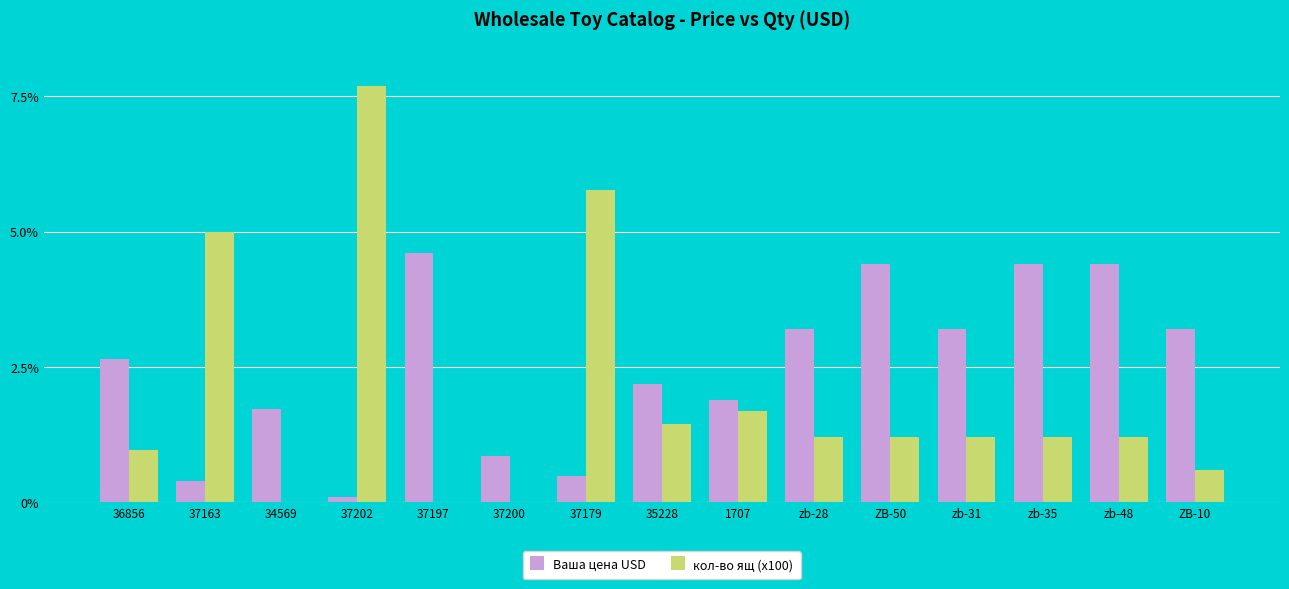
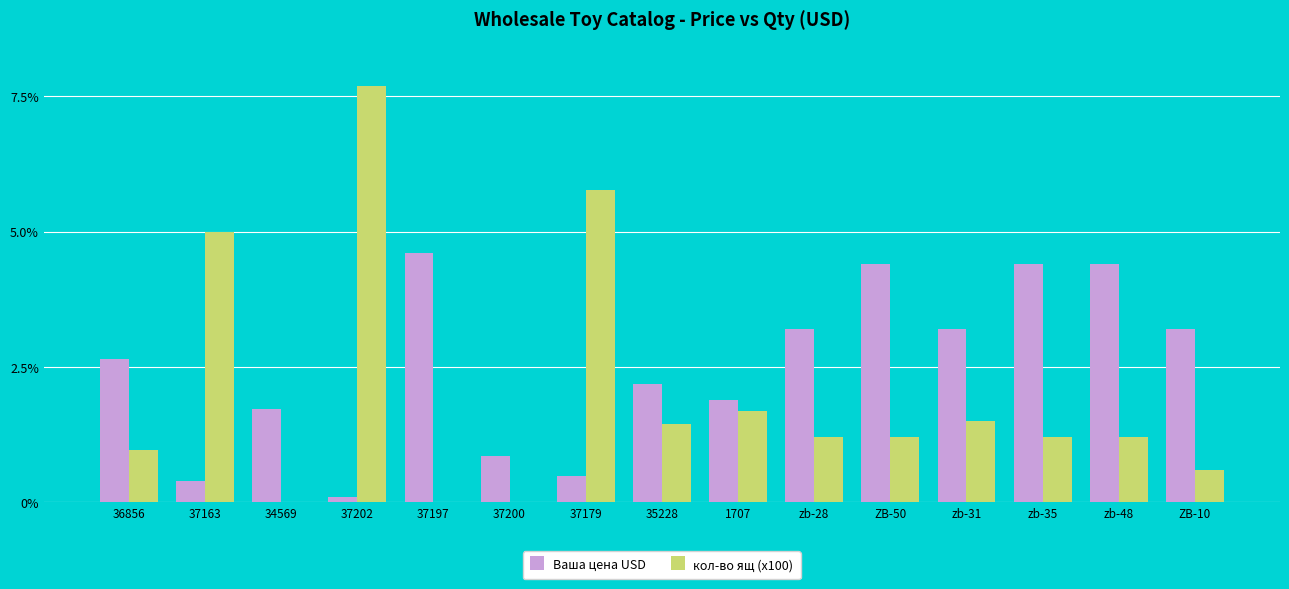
  {
    "Ваша цена USD": {
      "36856": "2.6%",
      "37163": "0.4%",
      "34569": "1.7%",
      "37202": "0.1%",
      "37197": "4.6%",
      "37200": "0.9%",
      "37179": "0.5%",
      "35228": "2.2%",
      "1707": "1.9%",
      "zb-28": "3.2%",
      "ZB-50": "4.4%",
      "zb-31": "3.2%",
      "zb-35": "4.4%",
      "zb-48": "4.4%",
      "ZB-10": "3.2%"
    },
    "кол-во ящ (x100)": {
      "36856": "1.0%",
      "37163": "5.0%",
      "34569": "0.0%",
      "37202": "7.7%",
      "37197": "0.0%",
      "37200": "0.0%",
      "37179": "5.8%",
      "35228": "1.4%",
      "1707": "1.7%",
      "zb-28": "1.2%",
      "ZB-50": "1.2%",
-     "zb-31": "1.2%",
+     "zb-31": "1.5%",
      "zb-35": "1.2%",
      "zb-48": "1.2%",
      "ZB-10": "0.6%"
    }
  }
